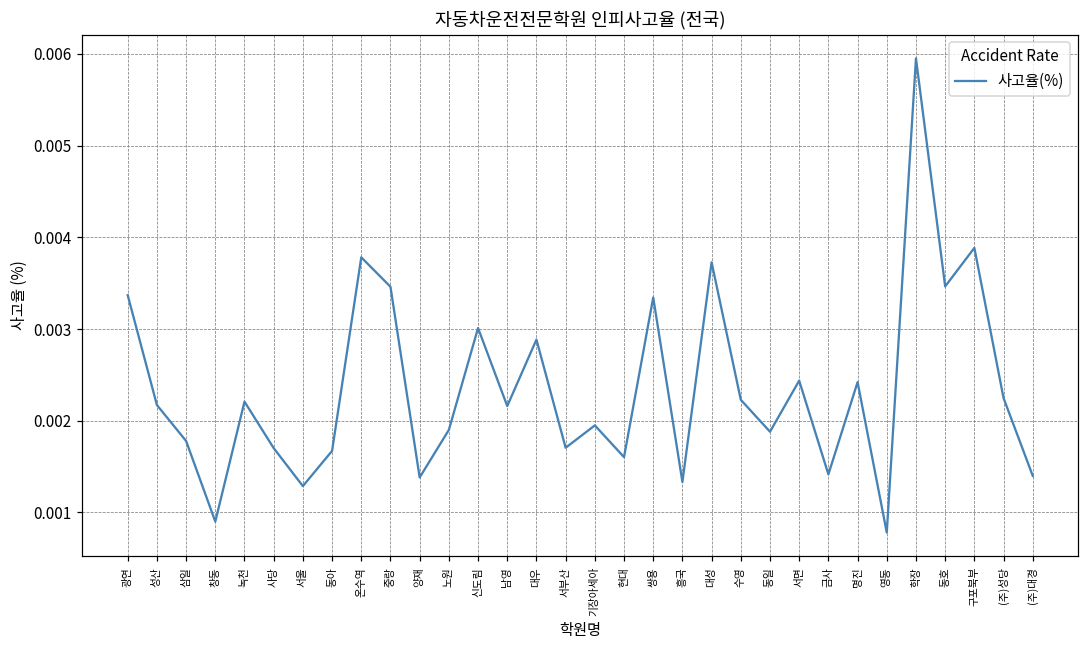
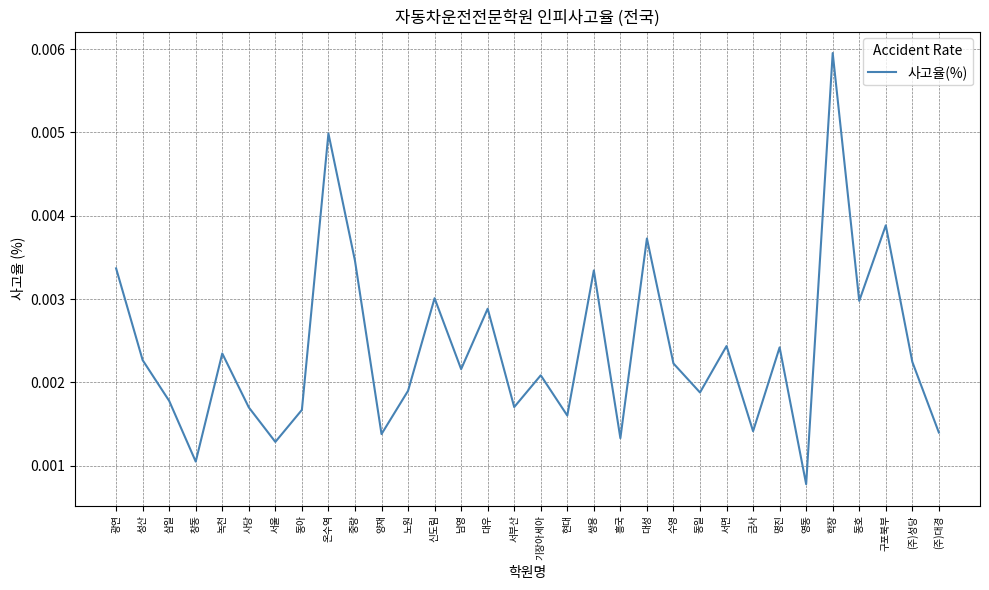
  {
    "광연": 0.0034,
-   "성산": 0.0022,
+   "성산": 0.0023,
    "삼일": 0.0018,
-   "창동": 0.0009,
-   "녹천": 0.0022,
+   "창동": 0.0011,
+   "녹천": 0.0023,
    "사당": 0.0017,
    "서울": 0.0013,
    "동아": 0.0017,
-   "온수역": 0.0038,
+   "온수역": 0.0050,
    "중랑": 0.0035,
    "양재": 0.0014,
    "노원": 0.0019,
    "신도림": 0.0030,
    "남영": 0.0022,
    "대우": 0.0029,
    "서부산": 0.0017,
-   "기장아세아": 0.0019,
+   "기장아세아": 0.0021,
    "현대": 0.0016,
    "쌍용": 0.0033,
    "흥국": 0.0013,
    "대성": 0.0037,
    "수영": 0.0022,
    "동일": 0.0019,
    "서면": 0.0024,
    "금사": 0.0014,
    "명진": 0.0024,
    "영동": 0.0008,
    "학장": 0.0060,
-   "동호": 0.0035,
+   "동호": 0.0030,
    "구포북부": 0.0039,
    "(주)성당": 0.0022,
    "(주)대경": 0.0014
  }
